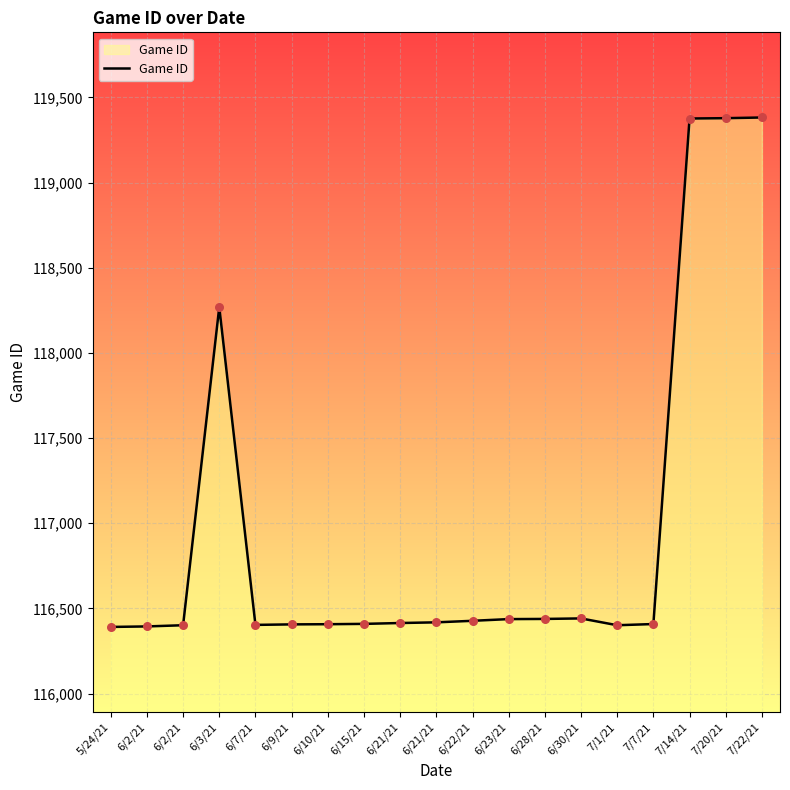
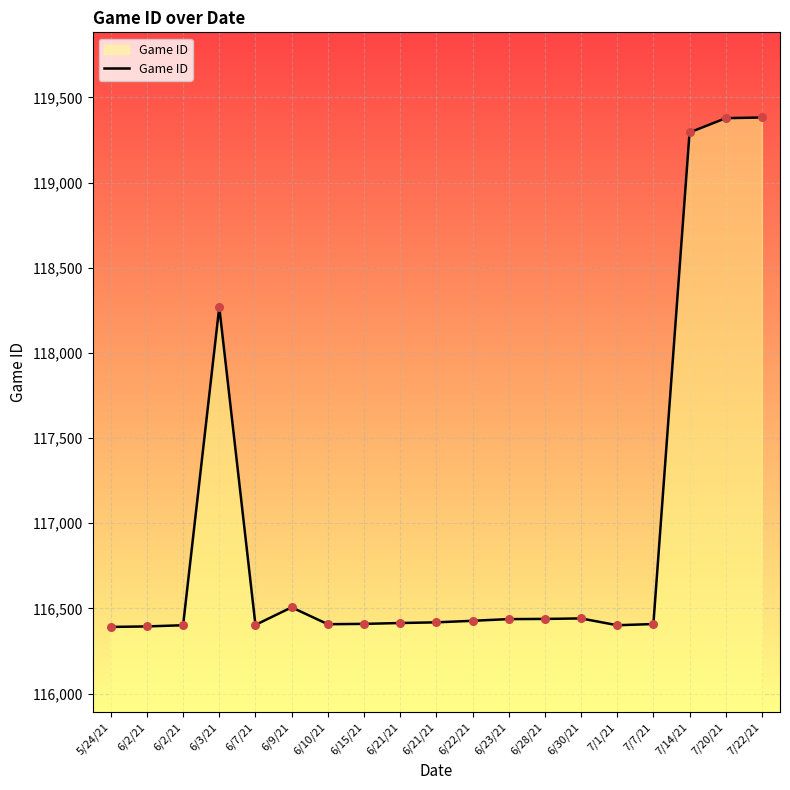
  {
    "5/24/21": "116,390",
    "6/3/21": "118,270",
    "6/7/21": "116,400",
-   "6/9/21": "116,410",
+   "6/9/21": "116,510",
    "6/10/21": "116,410",
    "6/15/21": "116,410",
    "6/22/21": "116,430",
    "6/23/21": "116,440",
    "6/28/21": "116,440",
    "6/30/21": "116,440",
    "7/1/21": "116,400",
    "7/7/21": "116,410",
-   "7/14/21": "119,380",
+   "7/14/21": "119,290",
    "7/20/21": "119,380",
    "7/22/21": "119,380"
  }
